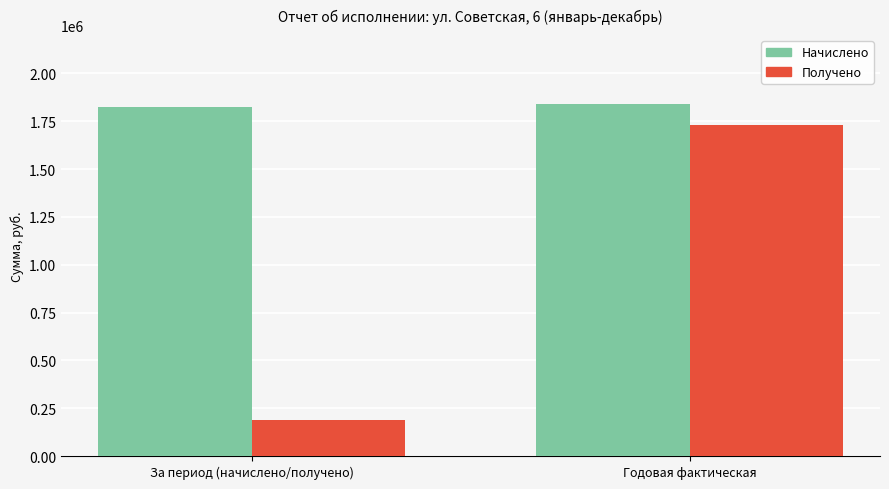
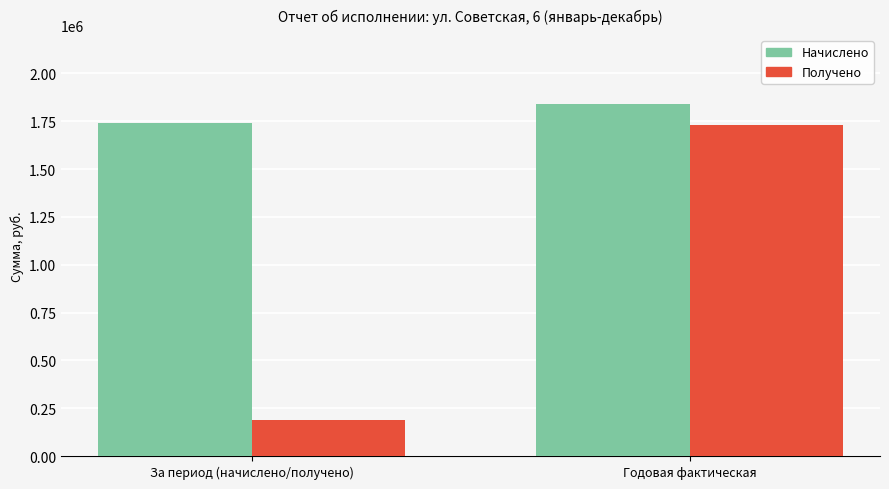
  {
    "Начислено": {
-     "За период (начислено/получено)": 1820000,
+     "За период (начислено/получено)": 1740000,
      "Годовая фактическая": 1840000
    },
    "Получено": {
      "За период (начислено/получено)": 190000,
      "Годовая фактическая": 1730000
    }
  }
